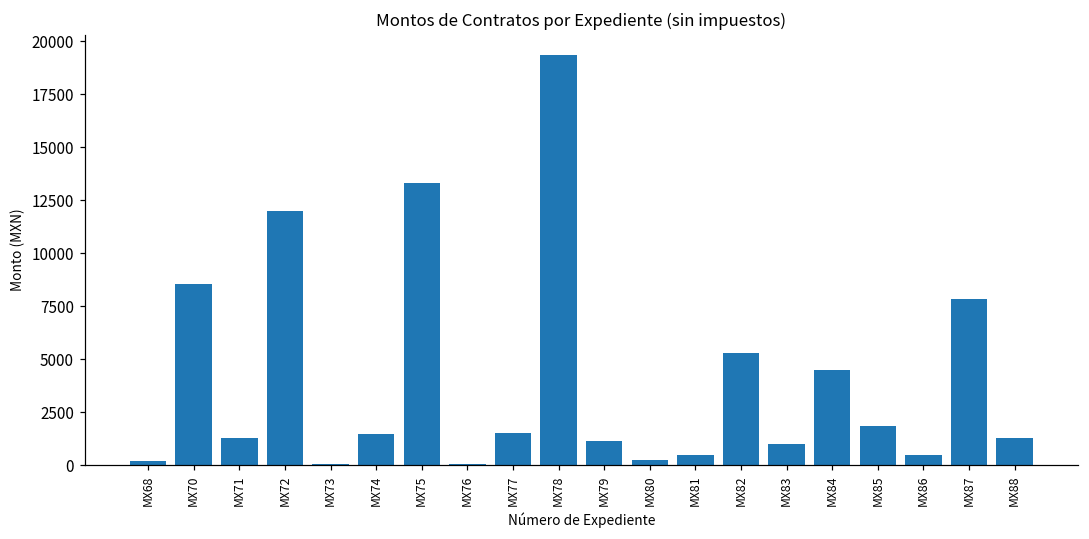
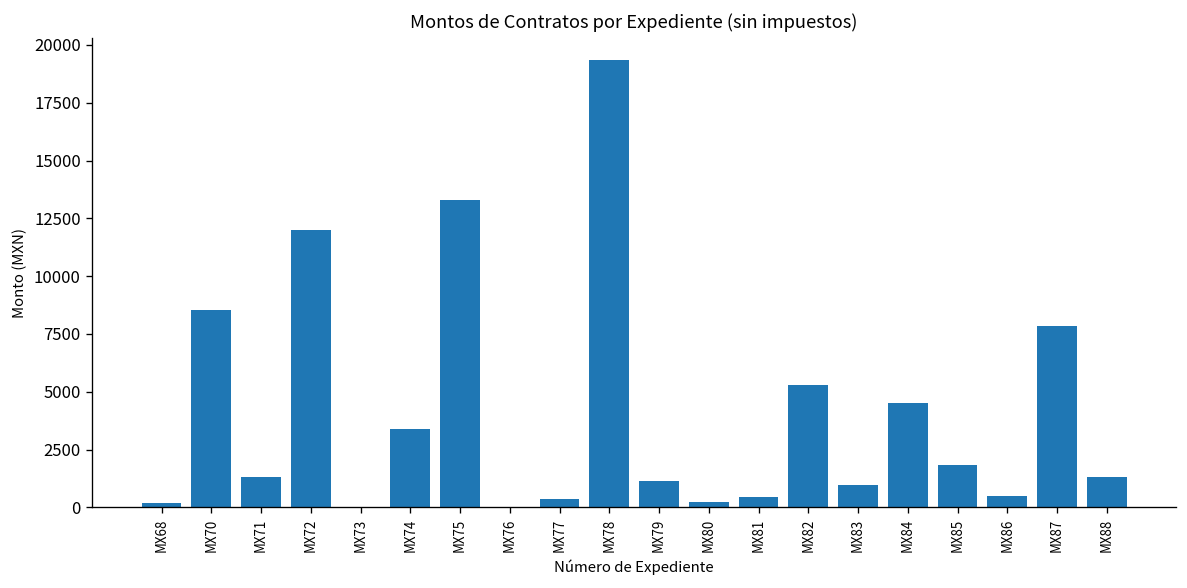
  {
    "MX68": 200,
    "MX70": 8500,
    "MX71": 1300,
    "MX72": 12000,
-   "MX74": 1500,
+   "MX74": 3400,
    "MX75": 13300,
-   "MX77": 1500,
+   "MX77": 400,
    "MX78": 19300,
    "MX79": 1100,
    "MX80": 200,
    "MX81": 500,
    "MX82": 5300,
    "MX83": 1000,
    "MX84": 4500,
    "MX85": 1800,
    "MX86": 500,
    "MX87": 7800,
    "MX88": 1300
  }
